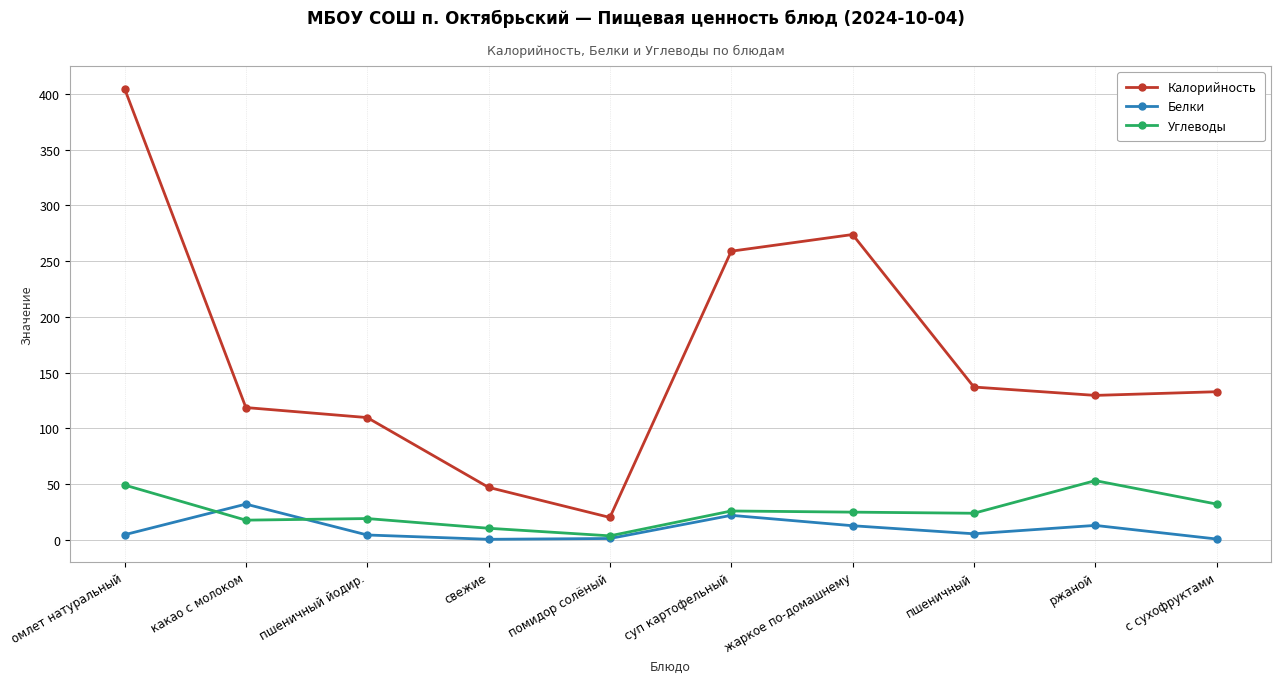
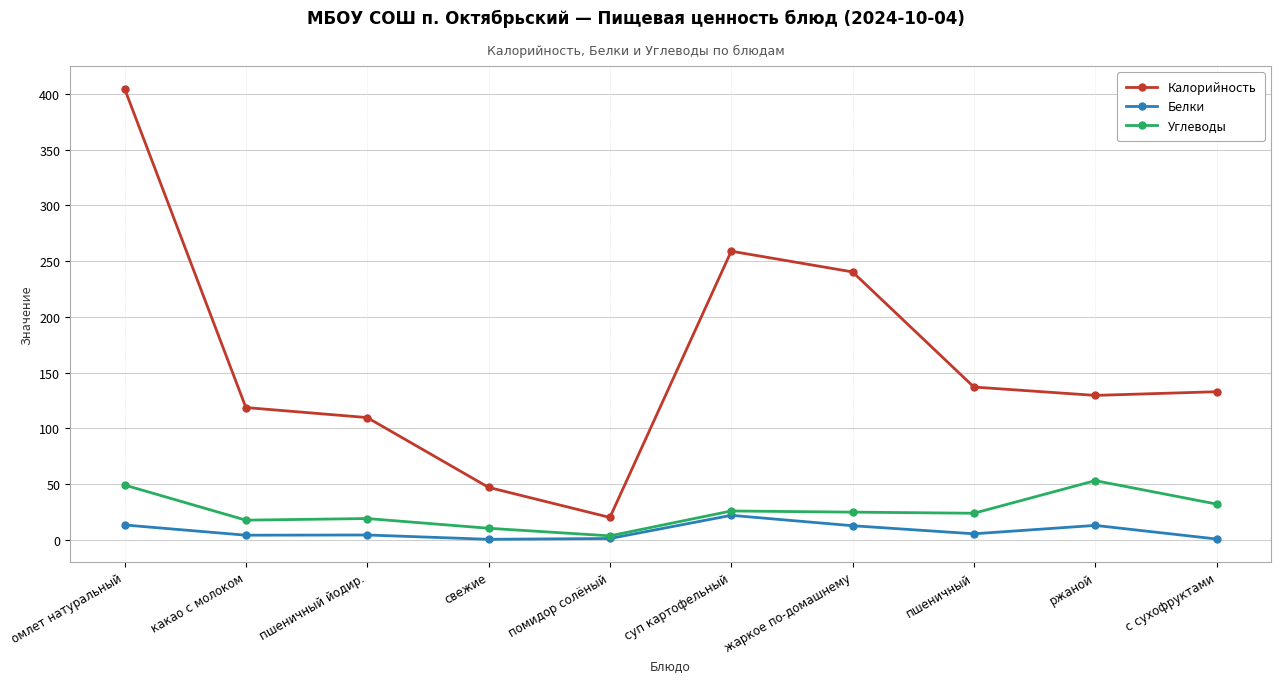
  {
    "Калорийность": {
      "омлет натуральный": 405,
      "какао с молоком": 119,
      "пшеничный йодир.": 110,
      "свежие": 47,
      "помидор солёный": 20,
      "суп картофельный": 259,
-     "жаркое по-домашнему": 274,
+     "жаркое по-домашнему": 240,
      "пшеничный": 137,
      "ржаной": 130,
      "с сухофруктами": 133
    },
    "Белки": {
-     "омлет натуральный": 4,
-     "какао с молоком": 32,
+     "омлет натуральный": 13,
+     "какао с молоком": 4,
      "пшеничный йодир.": 4,
      "свежие": 0,
      "помидор солёный": 1,
      "суп картофельный": 22,
      "жаркое по-домашнему": 13,
      "пшеничный": 5,
      "ржаной": 13,
      "с сухофруктами": 1
    },
    "Углеводы": {
      "омлет натуральный": 49,
      "какао с молоком": 18,
      "пшеничный йодир.": 19,
      "свежие": 10,
      "помидор солёный": 4,
      "суп картофельный": 26,
      "жаркое по-домашнему": 25,
      "пшеничный": 24,
      "ржаной": 53,
      "с сухофруктами": 32
    }
  }
